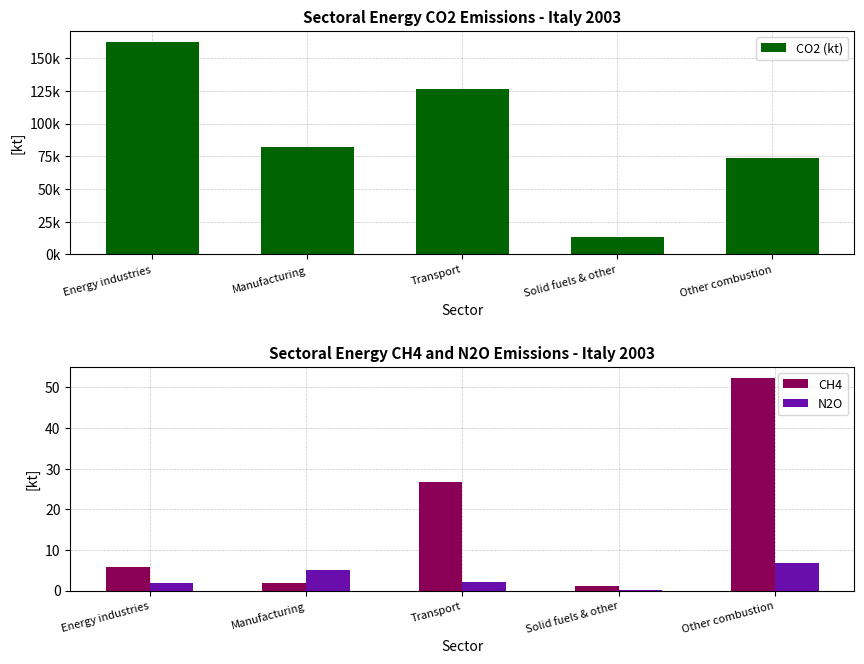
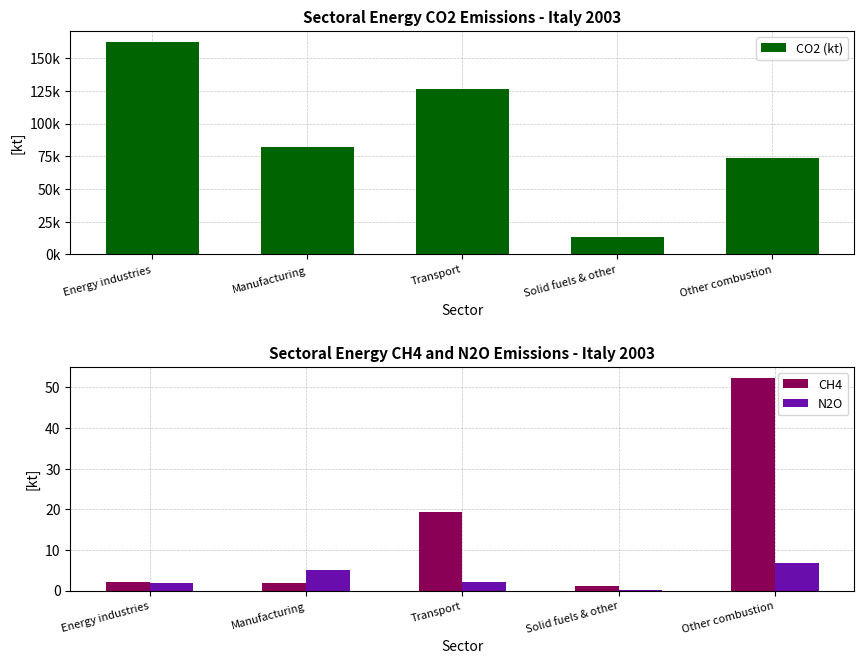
  {
    "Sectoral Energy CO2 Emissions - Italy 2003": {
      "Energy industries": 163000,
      "Manufacturing": 82000,
      "Transport": 126000,
      "Solid fuels & other": 13000,
      "Other combustion": 73000
    },
    "Sectoral Energy CH4 and N2O Emissions - Italy 2003": {
      "CH4": {
-       "Energy industries": 6,
+       "Energy industries": 2,
        "Manufacturing": 2,
-       "Transport": 27,
+       "Transport": 19,
        "Solid fuels & other": 1,
        "Other combustion": 52
      },
      "N2O": {
        "Energy industries": 2,
        "Manufacturing": 5,
        "Transport": 2,
        "Other combustion": 7
      }
    }
  }
